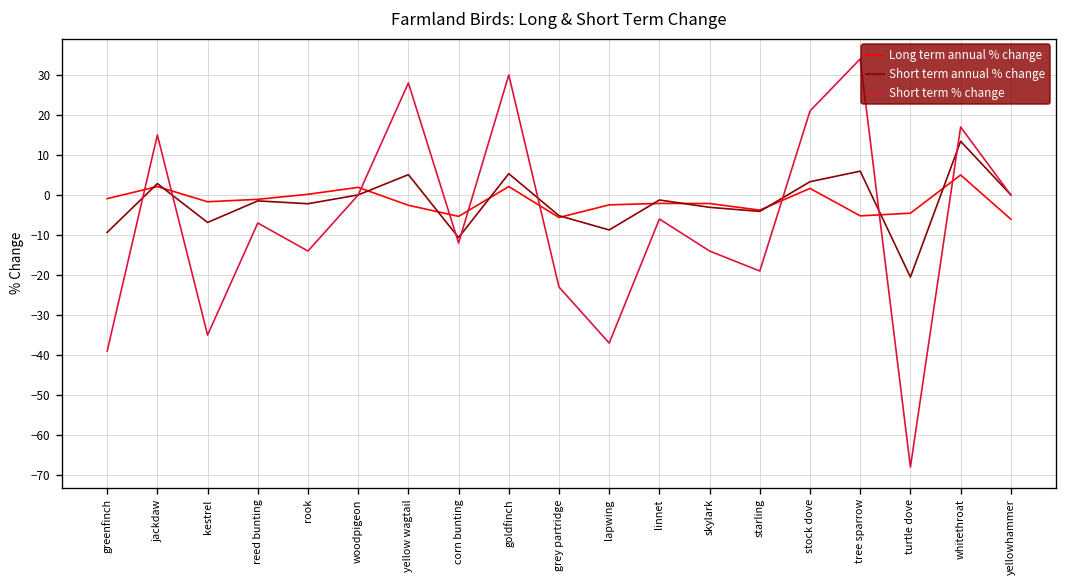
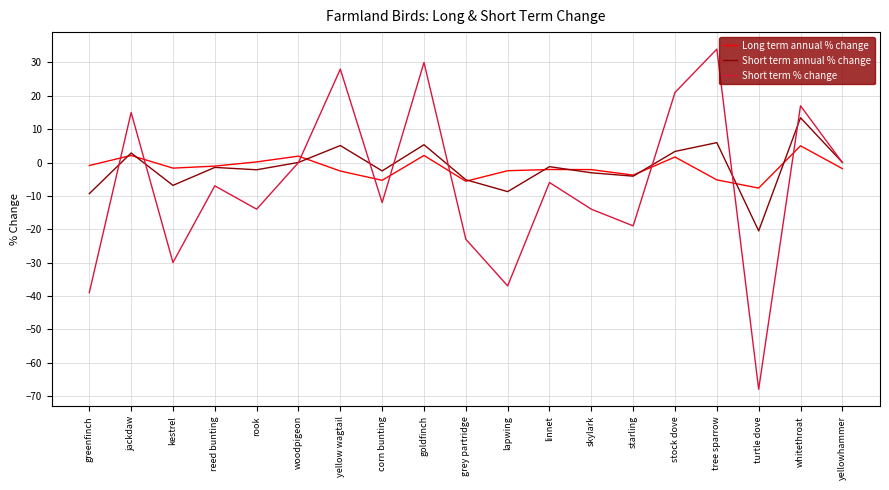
  {
    "Long term annual % change": {
      "greenfinch": -1,
      "kestrel": -2,
      "rook": 0,
      "woodpigeon": 2,
      "yellow wagtail": -3,
      "corn bunting": -5,
      "goldfinch": 2,
      "lapwing": -2,
      "linnet": -2,
      "skylark": -2,
      "stock dove": 2,
      "tree sparrow": -5,
-     "turtle dove": -5,
+     "turtle dove": -8,
      "whitethroat": 5,
-     "yellowhammer": -6
+     "yellowhammer": -2
    },
    "Short term annual % change": {
      "greenfinch": -9,
      "kestrel": -7,
      "rook": -2,
      "yellow wagtail": 5,
-     "corn bunting": -11,
+     "corn bunting": -3,
      "goldfinch": 5,
      "lapwing": -9,
      "linnet": -1,
      "skylark": -3,
      "stock dove": 3,
      "tree sparrow": 6,
      "turtle dove": -21,
      "whitethroat": 13
    },
    "Short term % change": {
      "greenfinch": -39,
      "jackdaw": 15,
-     "kestrel": -35,
+     "kestrel": -30,
      "reed bunting": -7,
      "rook": -14,
      "yellow wagtail": 28,
      "corn bunting": -12,
      "goldfinch": 30,
      "grey partridge": -23,
      "lapwing": -37,
      "linnet": -6,
      "skylark": -14,
      "starling": -19,
      "stock dove": 21,
      "tree sparrow": 34,
      "turtle dove": -68,
      "whitethroat": 17
    }
  }
